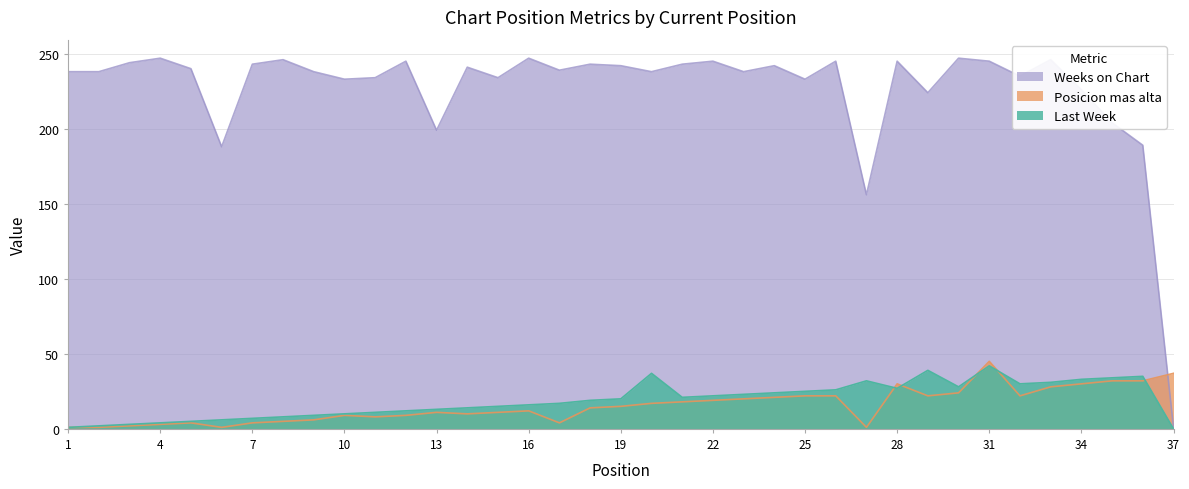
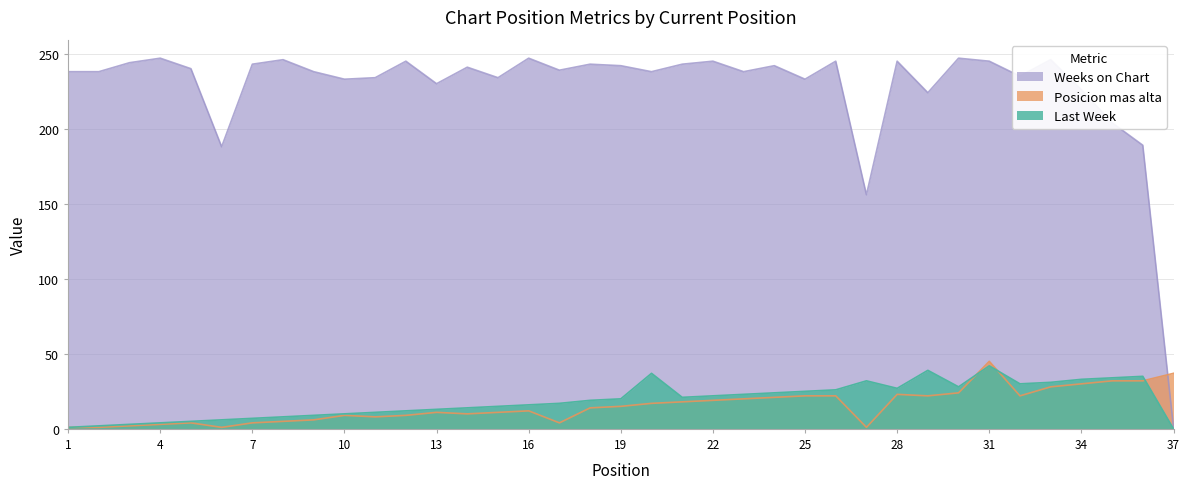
  {
    "Weeks on Chart": {
      "1": 238,
      "4": 247,
      "7": 243,
      "10": 233,
-     "13": 199,
+     "13": 230,
      "16": 247,
      "19": 242,
      "22": 245,
      "25": 233,
      "28": 245,
      "31": 245
    },
    "Posicion mas alta": {
      "7": 4,
      "13": 11,
      "16": 12,
      "19": 15,
      "22": 19,
      "25": 22,
-     "28": 30,
+     "28": 23,
      "31": 45,
      "34": 30,
      "37": 37
    },
    "Last Week": {
      "7": 7,
      "13": 13,
      "16": 16,
      "19": 20,
      "22": 22,
      "25": 25,
      "28": 27,
      "31": 42,
      "34": 33
    }
  }
